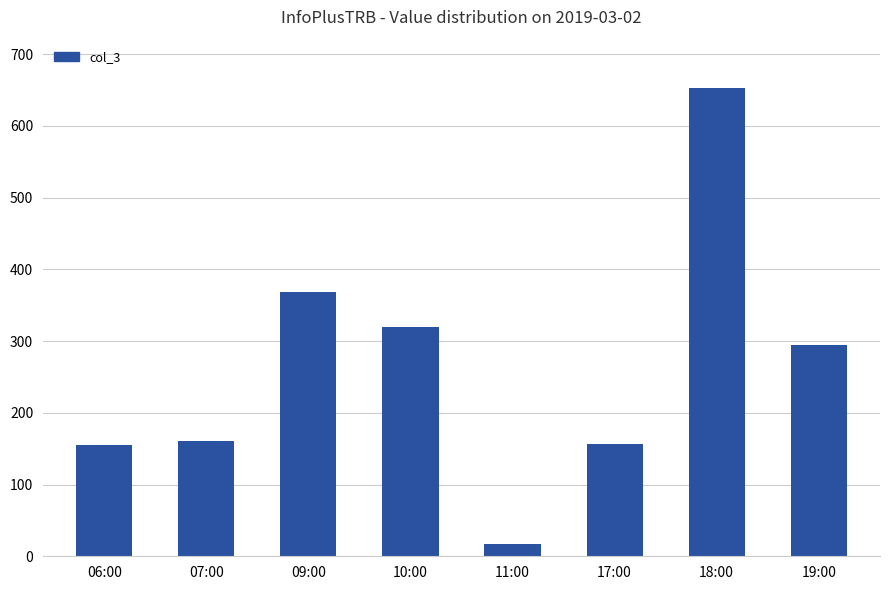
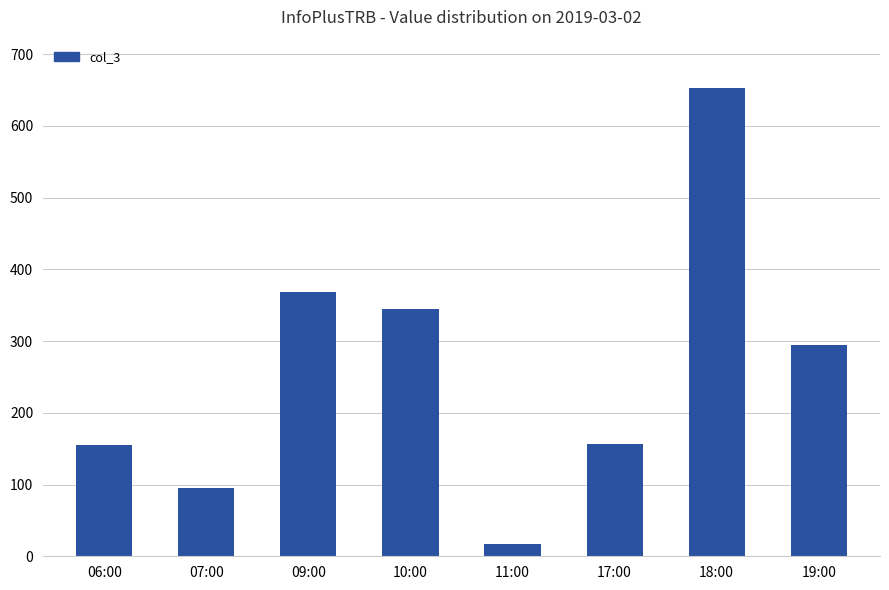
  {
    "06:00": 160,
-   "07:00": 160,
+   "07:00": 100,
    "09:00": 370,
-   "10:00": 320,
+   "10:00": 340,
    "11:00": 20,
    "17:00": 160,
    "18:00": 650,
    "19:00": 300
  }
